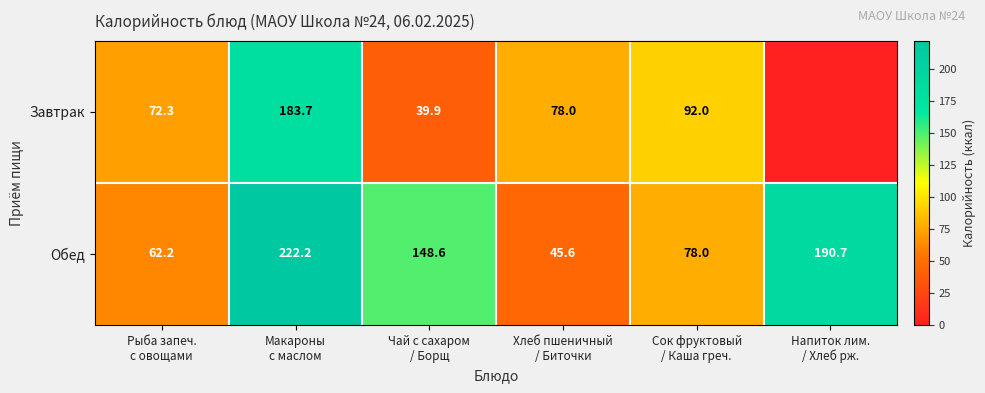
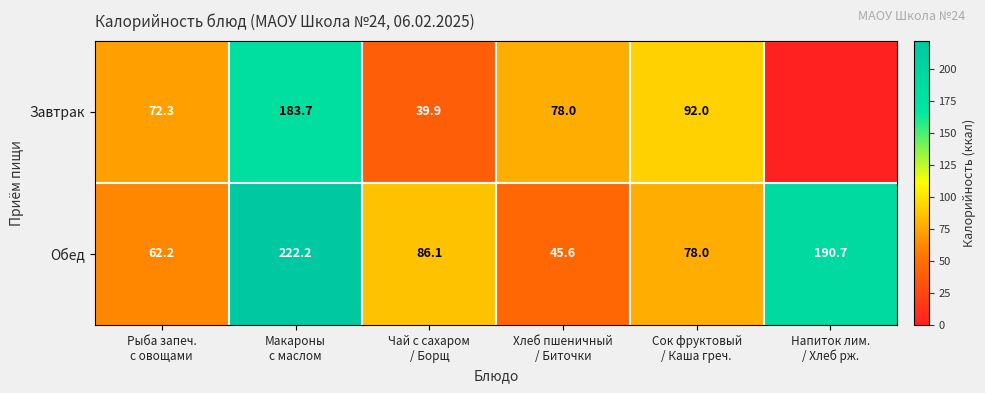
  {
    "Завтрак": {
      "Рыба запеч. с овощами": 72.3,
      "Макароны с маслом": 183.7,
      "Чай с сахаром / Борщ": 39.9,
      "Хлеб пшеничный / Биточки": 78.0,
      "Сок фруктовый / Каша греч.": 92.0
    },
    "Обед": {
      "Рыба запеч. с овощами": 62.2,
      "Макароны с маслом": 222.2,
-     "Чай с сахаром / Борщ": 148.6,
+     "Чай с сахаром / Борщ": 86.1,
      "Хлеб пшеничный / Биточки": 45.6,
      "Сок фруктовый / Каша греч.": 78.0,
      "Напиток лим. / Хлеб рж.": 190.7
    }
  }
